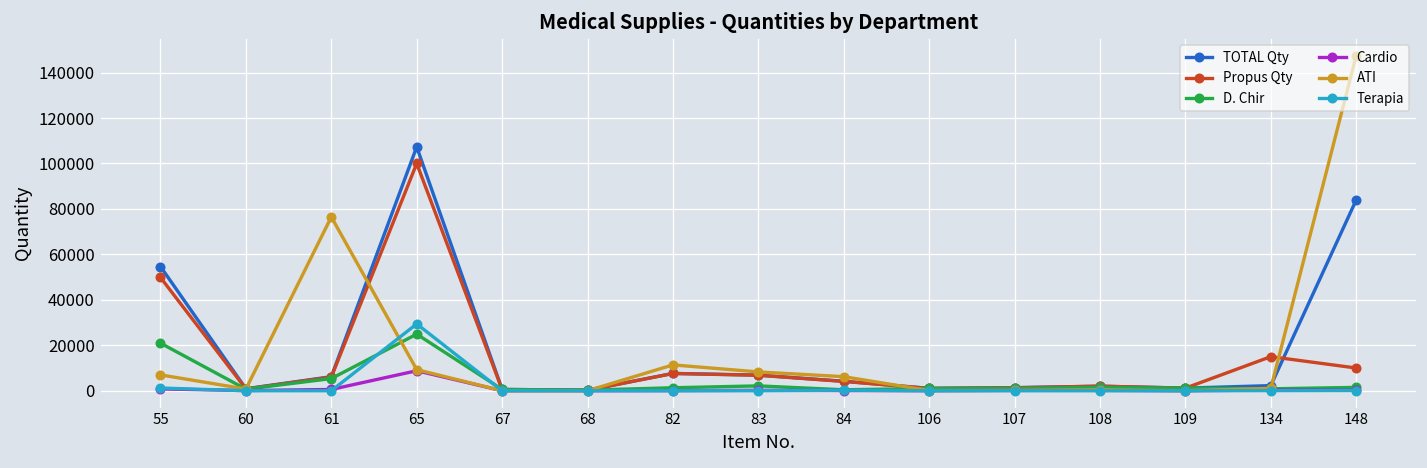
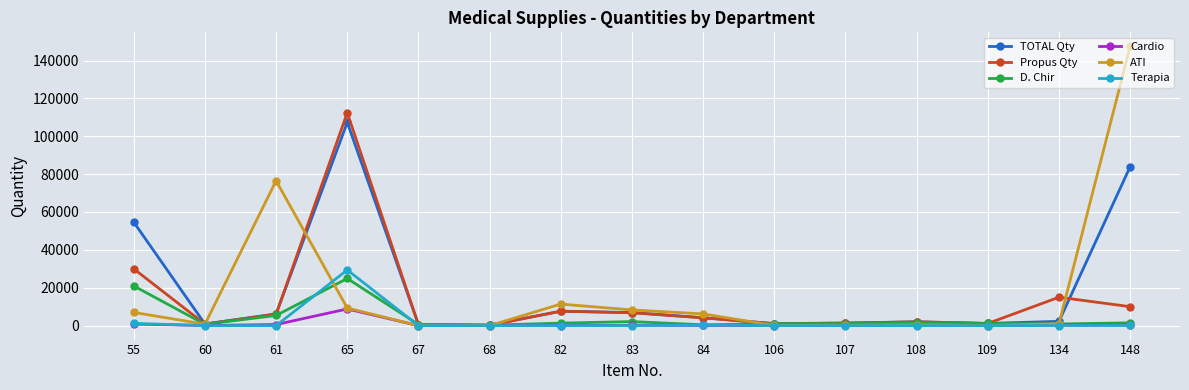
  {
    "TOTAL Qty": {
      "55": 55000,
      "65": 107000,
      "148": 84000
    },
    "Propus Qty": {
-     "55": 50000,
-     "65": 100000,
+     "55": 30000,
+     "65": 112000,
      "134": 15000,
      "148": 10000
    },
    "D. Chir": {
      "55": 21000,
      "65": 25000,
      "83": 2000
    },
    "ATI": {
      "55": 7000,
      "61": 76000,
      "82": 11000,
      "83": 8000,
      "84": 6000
    },
    "Terapia": {
      "65": 29000
    }
  }
